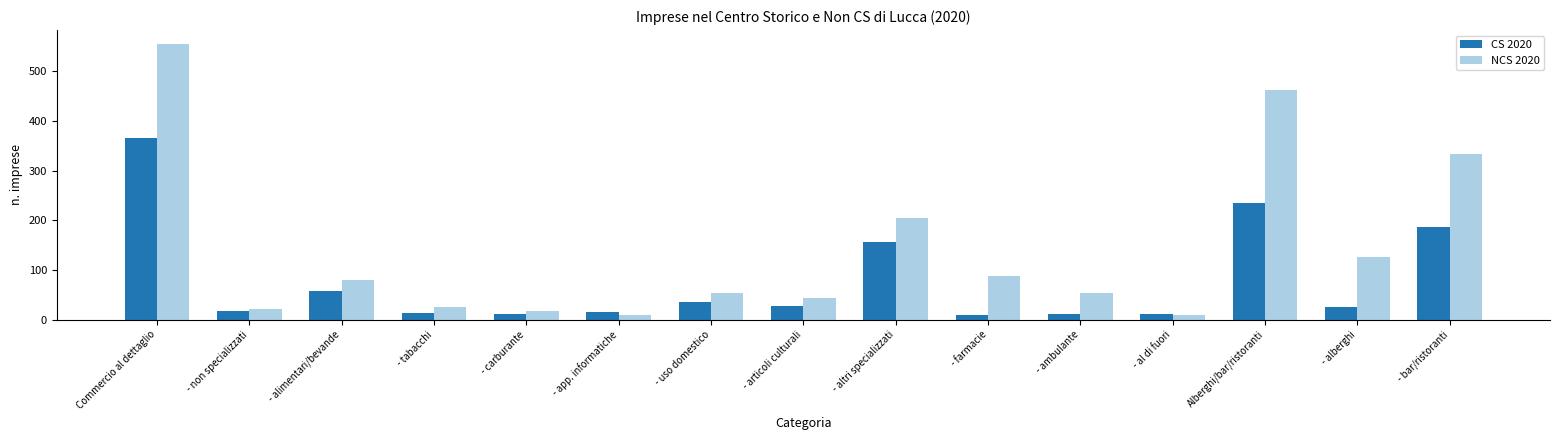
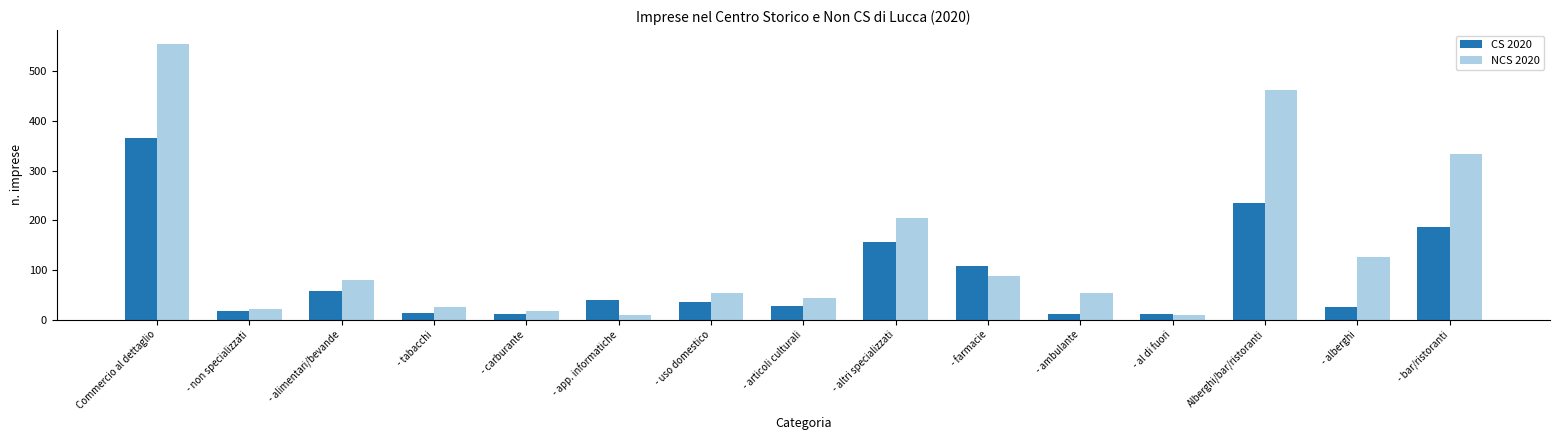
  {
    "CS 2020": {
      "Commercio al dettaglio": 370,
      "- non specializzati": 20,
      "- alimentari/bevande": 60,
      "- tabacchi": 10,
      "- carburante": 10,
-     "- app. informatiche": 10,
+     "- app. informatiche": 40,
      "- uso domestico": 40,
      "- articoli culturali": 30,
      "- altri specializzati": 160,
-     "- farmacie": 10,
+     "- farmacie": 110,
      "- ambulante": 10,
      "- al di fuori": 10,
      "Alberghi/bar/ristoranti": 230,
      "- alberghi": 30,
      "- bar/ristoranti": 190
    },
    "NCS 2020": {
      "Commercio al dettaglio": 550,
      "- non specializzati": 20,
      "- alimentari/bevande": 80,
      "- tabacchi": 30,
      "- carburante": 20,
      "- app. informatiche": 10,
      "- uso domestico": 50,
      "- articoli culturali": 40,
      "- altri specializzati": 200,
      "- farmacie": 90,
      "- ambulante": 50,
      "- al di fuori": 10,
      "Alberghi/bar/ristoranti": 460,
      "- alberghi": 130,
      "- bar/ristoranti": 330
    }
  }
